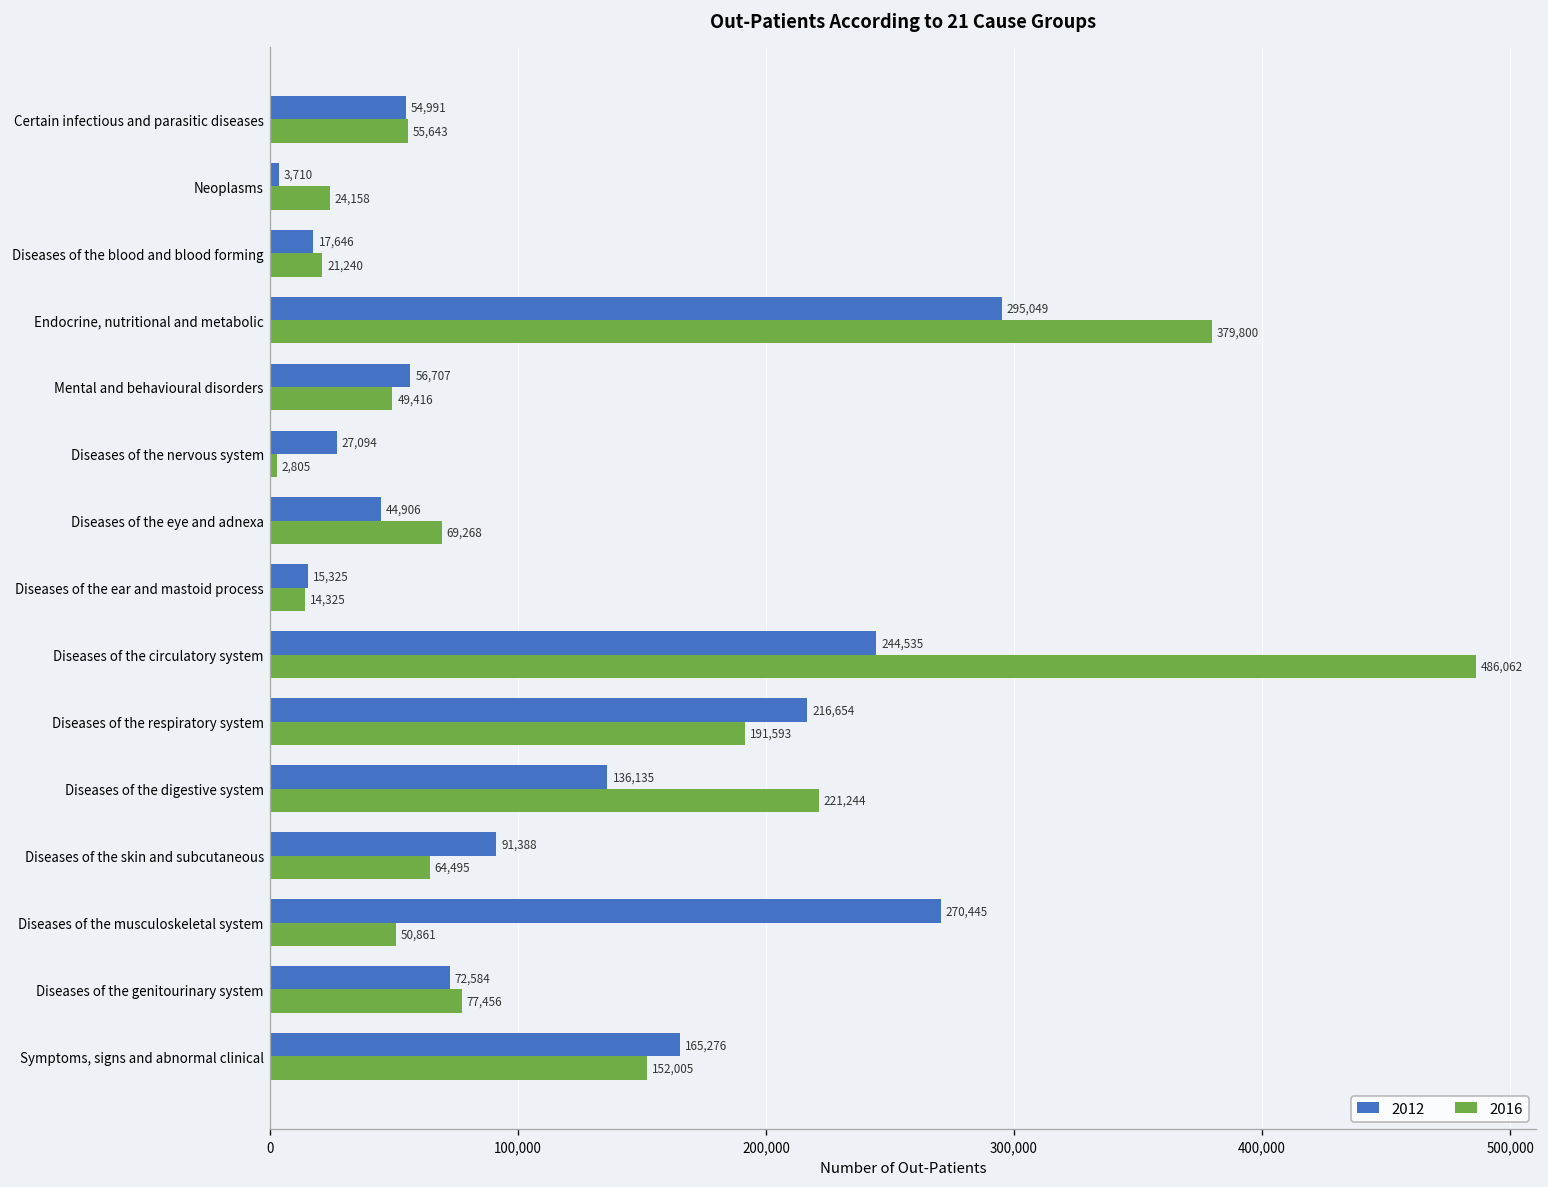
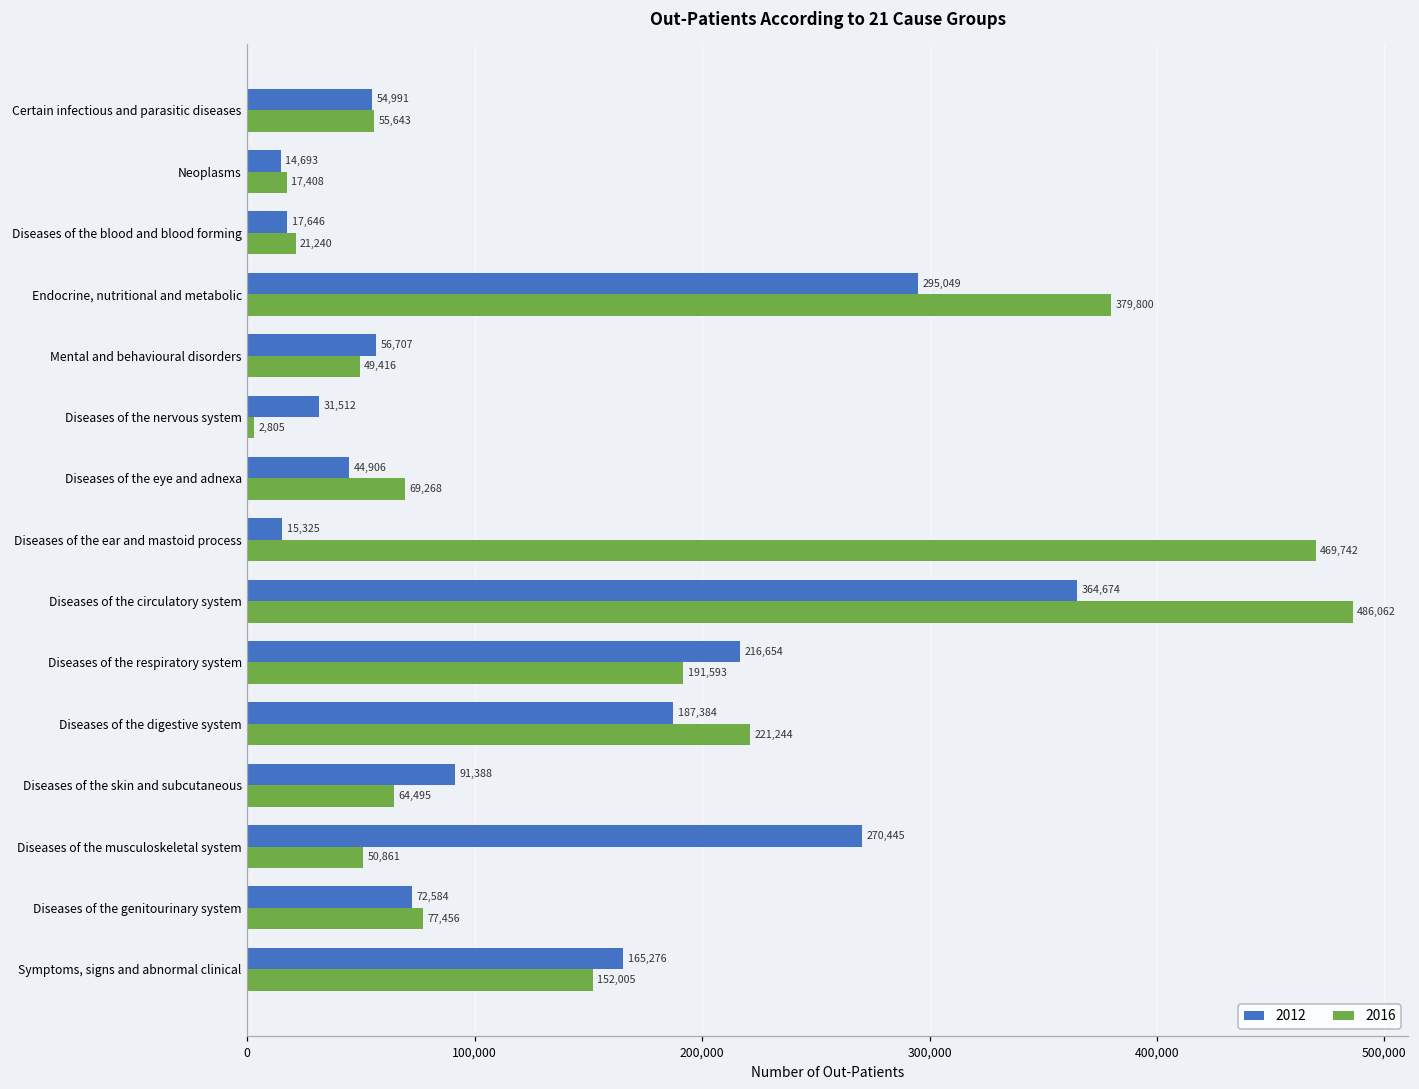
  {
    "2012": {
      "Certain infectious and parasitic diseases": "54,991",
-     "Neoplasms": "3,710",
+     "Neoplasms": "14,693",
      "Diseases of the blood and blood forming": "17,646",
      "Endocrine, nutritional and metabolic": "295,049",
      "Mental and behavioural disorders": "56,707",
-     "Diseases of the nervous system": "27,094",
+     "Diseases of the nervous system": "31,512",
      "Diseases of the eye and adnexa": "44,906",
      "Diseases of the ear and mastoid process": "15,325",
-     "Diseases of the circulatory system": "244,535",
+     "Diseases of the circulatory system": "364,674",
      "Diseases of the respiratory system": "216,654",
-     "Diseases of the digestive system": "136,135",
+     "Diseases of the digestive system": "187,384",
      "Diseases of the skin and subcutaneous": "91,388",
      "Diseases of the musculoskeletal system": "270,445",
      "Diseases of the genitourinary system": "72,584",
      "Symptoms, signs and abnormal clinical": "165,276"
    },
    "2016": {
      "Certain infectious and parasitic diseases": "55,643",
-     "Neoplasms": "24,158",
+     "Neoplasms": "17,408",
      "Diseases of the blood and blood forming": "21,240",
      "Endocrine, nutritional and metabolic": "379,800",
      "Mental and behavioural disorders": "49,416",
      "Diseases of the nervous system": "2,805",
      "Diseases of the eye and adnexa": "69,268",
-     "Diseases of the ear and mastoid process": "14,325",
+     "Diseases of the ear and mastoid process": "469,742",
      "Diseases of the circulatory system": "486,062",
      "Diseases of the respiratory system": "191,593",
      "Diseases of the digestive system": "221,244",
      "Diseases of the skin and subcutaneous": "64,495",
      "Diseases of the musculoskeletal system": "50,861",
      "Diseases of the genitourinary system": "77,456",
      "Symptoms, signs and abnormal clinical": "152,005"
    }
  }
